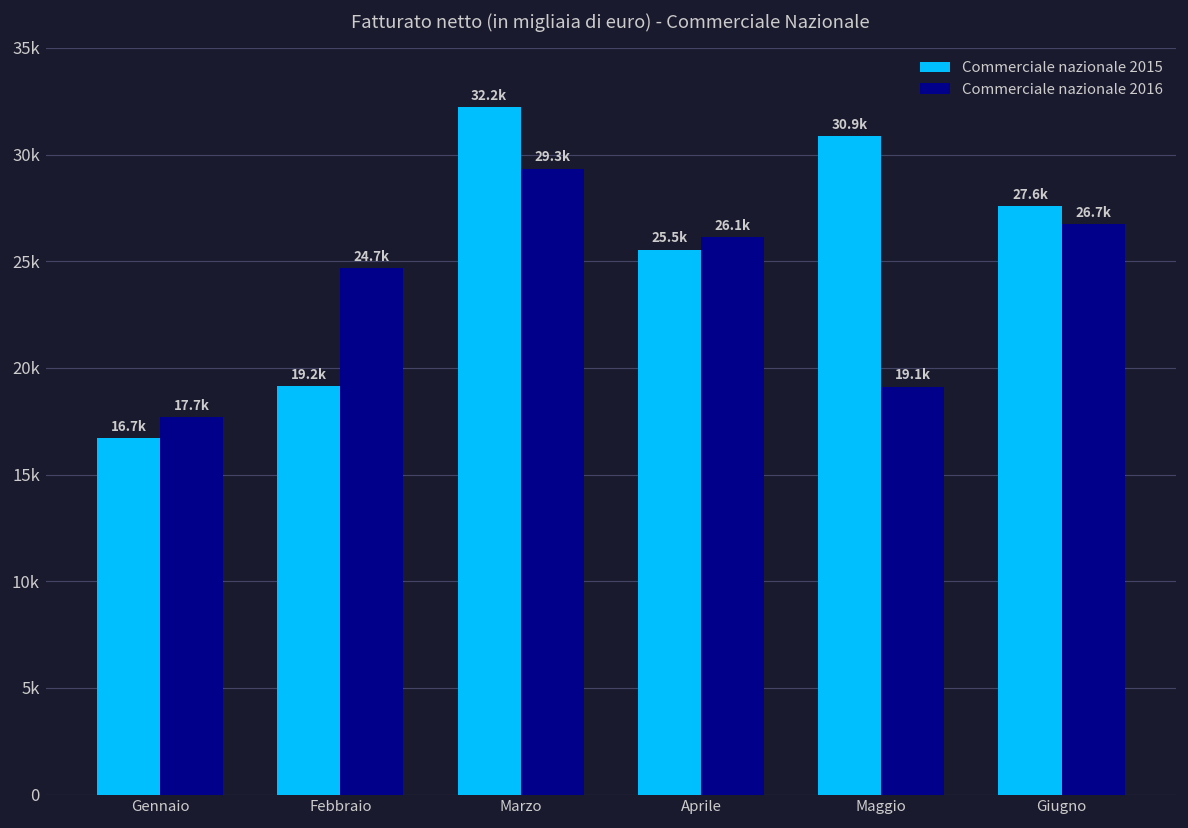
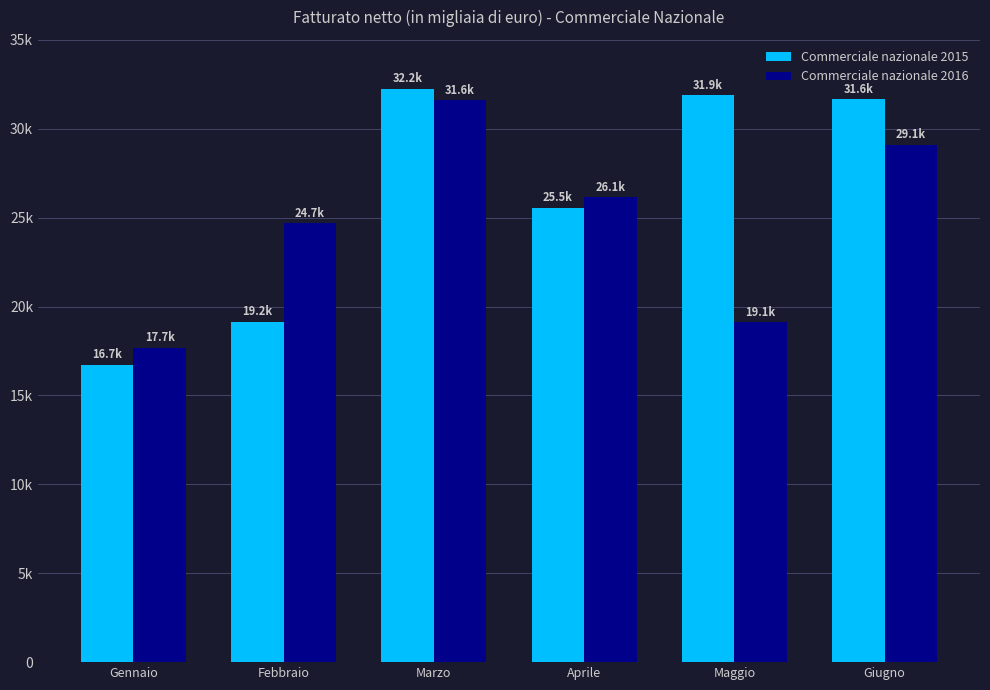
  {
    "Commerciale nazionale 2015": {
      "Gennaio": "16.7k",
      "Febbraio": "19.2k",
      "Marzo": "32.2k",
      "Aprile": "25.5k",
-     "Maggio": "30.9k",
-     "Giugno": "27.6k"
+     "Maggio": "31.9k",
+     "Giugno": "31.6k"
    },
    "Commerciale nazionale 2016": {
      "Gennaio": "17.7k",
      "Febbraio": "24.7k",
-     "Marzo": "29.3k",
+     "Marzo": "31.6k",
      "Aprile": "26.1k",
      "Maggio": "19.1k",
-     "Giugno": "26.7k"
+     "Giugno": "29.1k"
    }
  }
